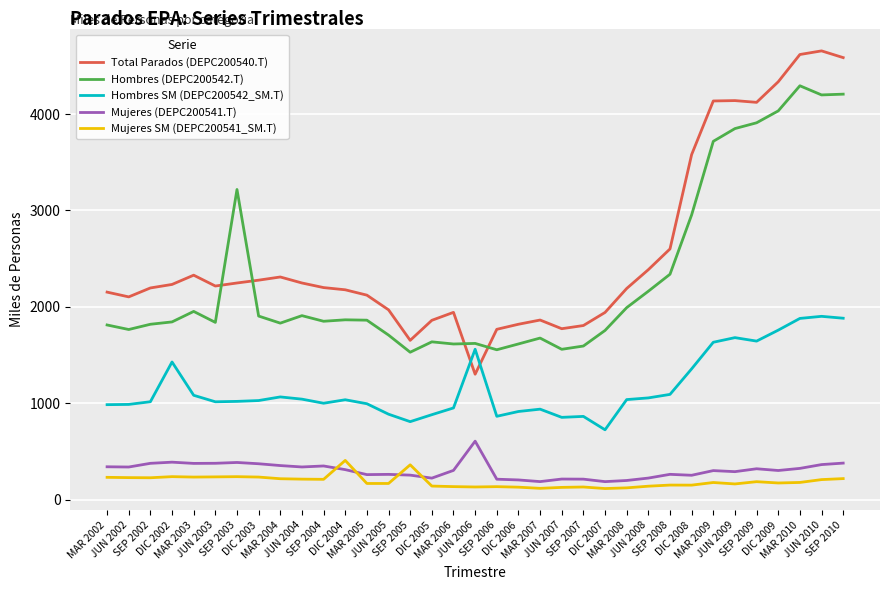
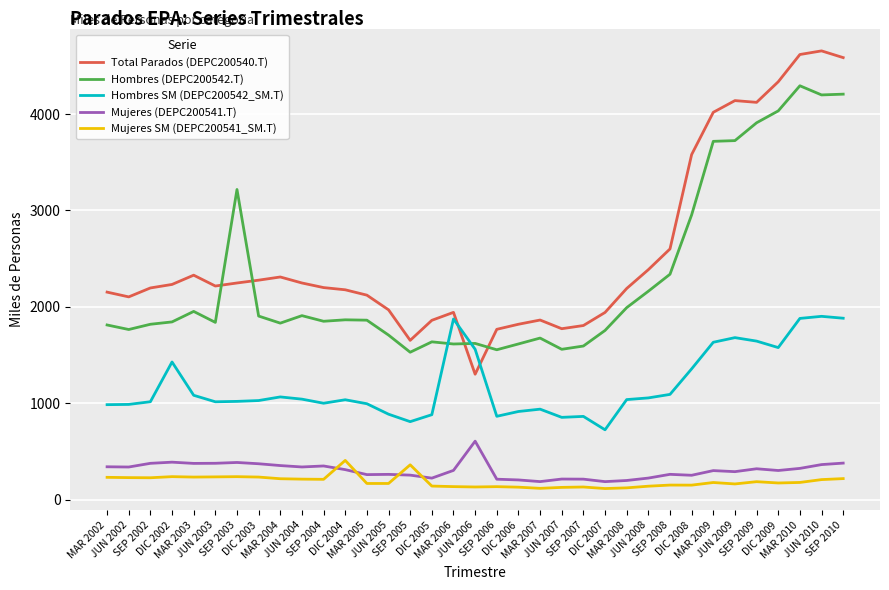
  {
    "Total Parados (DEPC200540.T)": {
      "MAR 2002": 2200,
      "JUN 2002": 2100,
      "SEP 2002": 2200,
      "DIC 2002": 2200,
      "MAR 2003": 2300,
      "JUN 2003": 2200,
      "SEP 2003": 2200,
      "DIC 2003": 2300,
      "MAR 2004": 2300,
      "JUN 2004": 2200,
      "SEP 2004": 2200,
      "DIC 2004": 2200,
      "MAR 2005": 2100,
      "JUN 2005": 2000,
      "SEP 2005": 1700,
      "DIC 2005": 1900,
      "MAR 2006": 1900,
      "JUN 2006": 1300,
      "SEP 2006": 1800,
      "DIC 2006": 1800,
      "MAR 2007": 1900,
      "JUN 2007": 1800,
      "SEP 2007": 1800,
      "DIC 2007": 1900,
      "MAR 2008": 2200,
      "JUN 2008": 2400,
      "SEP 2008": 2600,
      "DIC 2008": 3600,
-     "MAR 2009": 4100,
+     "MAR 2009": 4000,
      "JUN 2009": 4100,
      "SEP 2009": 4100,
      "DIC 2009": 4300,
      "MAR 2010": 4600,
      "JUN 2010": 4700,
      "SEP 2010": 4600
    },
    "Hombres (DEPC200542.T)": {
      "MAR 2002": 1800,
      "JUN 2002": 1800,
      "SEP 2002": 1800,
      "DIC 2002": 1800,
      "MAR 2003": 2000,
      "JUN 2003": 1800,
      "SEP 2003": 3200,
      "DIC 2003": 1900,
      "MAR 2004": 1800,
      "JUN 2004": 1900,
      "SEP 2004": 1900,
      "DIC 2004": 1900,
      "MAR 2005": 1900,
      "JUN 2005": 1700,
      "SEP 2005": 1500,
      "DIC 2005": 1600,
      "MAR 2006": 1600,
      "JUN 2006": 1600,
      "SEP 2006": 1600,
      "DIC 2006": 1600,
      "MAR 2007": 1700,
      "JUN 2007": 1600,
      "SEP 2007": 1600,
      "DIC 2007": 1800,
      "MAR 2008": 2000,
      "JUN 2008": 2200,
      "SEP 2008": 2300,
      "DIC 2008": 3000,
      "MAR 2009": 3700,
-     "JUN 2009": 3800,
+     "JUN 2009": 3700,
      "SEP 2009": 3900,
      "DIC 2009": 4000,
      "MAR 2010": 4300,
      "JUN 2010": 4200,
      "SEP 2010": 4200
    },
    "Hombres SM (DEPC200542_SM.T)": {
      "MAR 2002": 1000,
      "JUN 2002": 1000,
      "SEP 2002": 1000,
      "DIC 2002": 1400,
      "MAR 2003": 1100,
      "JUN 2003": 1000,
      "SEP 2003": 1000,
      "DIC 2003": 1000,
      "MAR 2004": 1100,
      "JUN 2004": 1000,
      "SEP 2004": 1000,
      "DIC 2004": 1000,
      "MAR 2005": 1000,
      "JUN 2005": 900,
      "SEP 2005": 800,
      "DIC 2005": 900,
-     "MAR 2006": 1000,
+     "MAR 2006": 1900,
      "JUN 2006": 1600,
      "SEP 2006": 900,
      "DIC 2006": 900,
      "MAR 2007": 900,
      "JUN 2007": 900,
      "SEP 2007": 900,
      "DIC 2007": 700,
      "MAR 2008": 1000,
      "JUN 2008": 1100,
      "SEP 2008": 1100,
      "DIC 2008": 1400,
      "MAR 2009": 1600,
      "JUN 2009": 1700,
      "SEP 2009": 1600,
-     "DIC 2009": 1800,
+     "DIC 2009": 1600,
      "MAR 2010": 1900,
      "JUN 2010": 1900,
      "SEP 2010": 1900
    },
    "Mujeres (DEPC200541.T)": {
      "MAR 2002": 300,
      "JUN 2002": 300,
      "SEP 2002": 400,
      "DIC 2002": 400,
      "MAR 2003": 400,
      "JUN 2003": 400,
      "SEP 2003": 400,
      "DIC 2003": 400,
      "MAR 2004": 400,
      "JUN 2004": 300,
      "SEP 2004": 300,
      "DIC 2004": 300,
      "MAR 2005": 300,
      "JUN 2005": 300,
      "SEP 2005": 300,
      "DIC 2005": 200,
      "MAR 2006": 300,
      "JUN 2006": 600,
      "SEP 2006": 200,
      "DIC 2006": 200,
      "MAR 2007": 200,
      "JUN 2007": 200,
      "SEP 2007": 200,
      "DIC 2007": 200,
      "MAR 2008": 200,
      "JUN 2008": 200,
      "SEP 2008": 300,
      "DIC 2008": 300,
      "MAR 2009": 300,
      "JUN 2009": 300,
      "SEP 2009": 300,
      "DIC 2009": 300,
      "MAR 2010": 300,
      "JUN 2010": 400,
      "SEP 2010": 400
    },
    "Mujeres SM (DEPC200541_SM.T)": {
      "MAR 2002": 200,
      "JUN 2002": 200,
      "SEP 2002": 200,
      "DIC 2002": 200,
      "MAR 2003": 200,
      "JUN 2003": 200,
      "SEP 2003": 200,
      "DIC 2003": 200,
      "MAR 2004": 200,
      "JUN 2004": 200,
      "SEP 2004": 200,
      "DIC 2004": 400,
      "MAR 2005": 200,
      "JUN 2005": 200,
      "SEP 2005": 400,
      "DIC 2005": 100,
      "MAR 2006": 100,
      "JUN 2006": 100,
      "SEP 2006": 100,
      "DIC 2006": 100,
      "MAR 2007": 100,
      "JUN 2007": 100,
      "SEP 2007": 100,
      "DIC 2007": 100,
      "MAR 2008": 100,
      "JUN 2008": 100,
      "SEP 2008": 200,
      "DIC 2008": 200,
      "MAR 2009": 200,
      "JUN 2009": 200,
      "SEP 2009": 200,
      "DIC 2009": 200,
      "MAR 2010": 200,
      "JUN 2010": 200,
      "SEP 2010": 200
    }
  }
